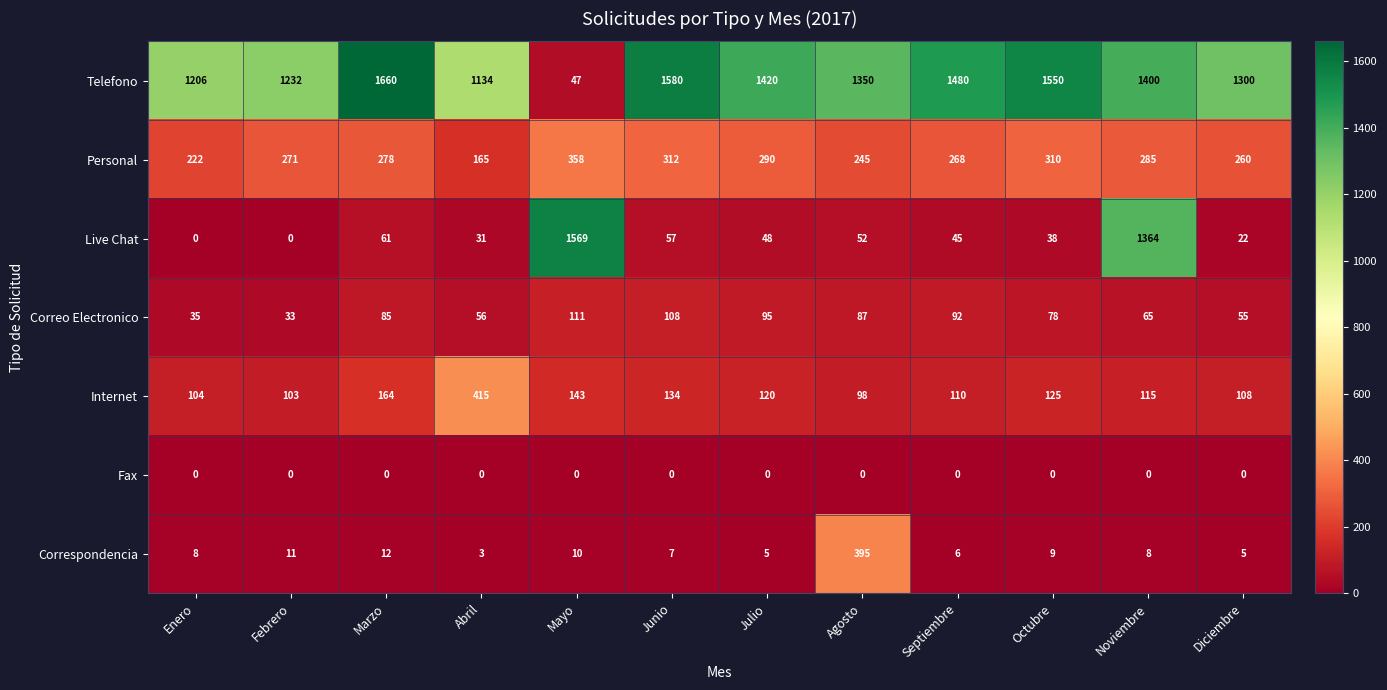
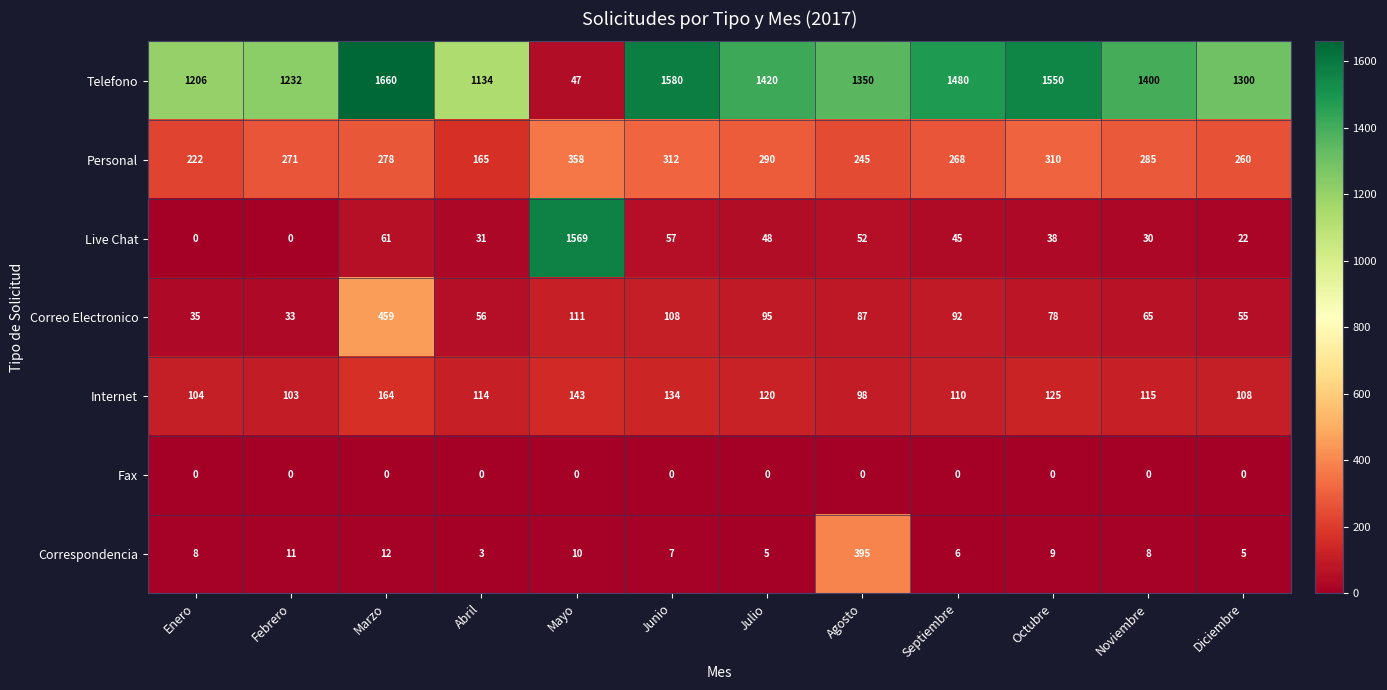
  {
    "Telefono": {
      "Enero": 1206,
      "Febrero": 1232,
      "Marzo": 1660,
      "Abril": 1134,
      "Mayo": 47,
      "Junio": 1580,
      "Julio": 1420,
      "Agosto": 1350,
      "Septiembre": 1480,
      "Octubre": 1550,
      "Noviembre": 1400,
      "Diciembre": 1300
    },
    "Personal": {
      "Enero": 222,
      "Febrero": 271,
      "Marzo": 278,
      "Abril": 165,
      "Mayo": 358,
      "Junio": 312,
      "Julio": 290,
      "Agosto": 245,
      "Septiembre": 268,
      "Octubre": 310,
      "Noviembre": 285,
      "Diciembre": 260
    },
    "Live Chat": {
      "Enero": 0,
      "Febrero": 0,
      "Marzo": 61,
      "Abril": 31,
      "Mayo": 1569,
      "Junio": 57,
      "Julio": 48,
      "Agosto": 52,
      "Septiembre": 45,
      "Octubre": 38,
-     "Noviembre": 1364,
+     "Noviembre": 30,
      "Diciembre": 22
    },
    "Correo Electronico": {
      "Enero": 35,
      "Febrero": 33,
-     "Marzo": 85,
+     "Marzo": 459,
      "Abril": 56,
      "Mayo": 111,
      "Junio": 108,
      "Julio": 95,
      "Agosto": 87,
      "Septiembre": 92,
      "Octubre": 78,
      "Noviembre": 65,
      "Diciembre": 55
    },
    "Internet": {
      "Enero": 104,
      "Febrero": 103,
      "Marzo": 164,
-     "Abril": 415,
+     "Abril": 114,
      "Mayo": 143,
      "Junio": 134,
      "Julio": 120,
      "Agosto": 98,
      "Septiembre": 110,
      "Octubre": 125,
      "Noviembre": 115,
      "Diciembre": 108
    },
    "Fax": {
      "Enero": 0,
      "Febrero": 0,
      "Marzo": 0,
      "Abril": 0,
      "Mayo": 0,
      "Junio": 0,
      "Julio": 0,
      "Agosto": 0,
      "Septiembre": 0,
      "Octubre": 0,
      "Noviembre": 0,
      "Diciembre": 0
    },
    "Correspondencia": {
      "Enero": 8,
      "Febrero": 11,
      "Marzo": 12,
      "Abril": 3,
      "Mayo": 10,
      "Junio": 7,
      "Julio": 5,
      "Agosto": 395,
      "Septiembre": 6,
      "Octubre": 9,
      "Noviembre": 8,
      "Diciembre": 5
    }
  }
